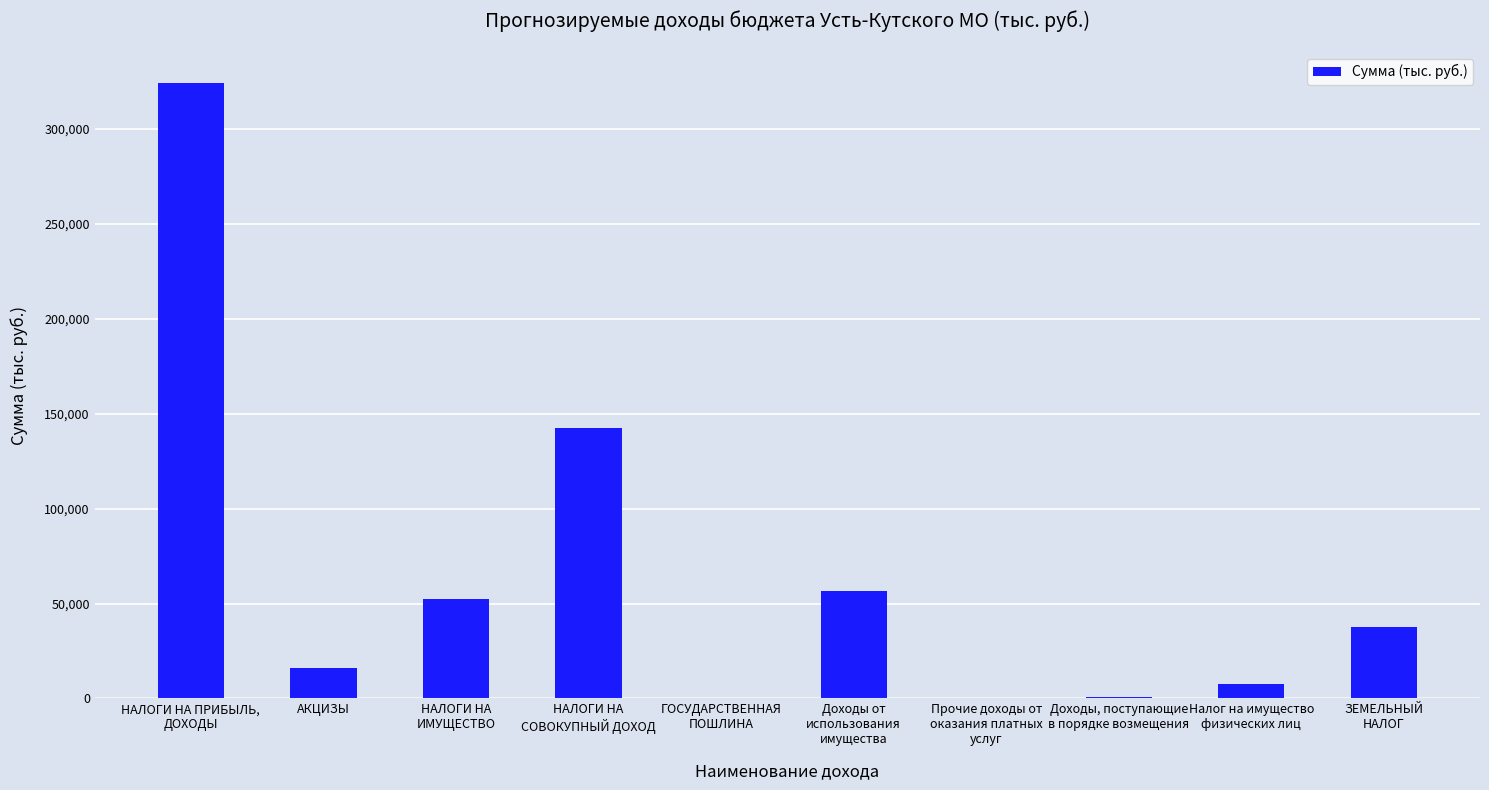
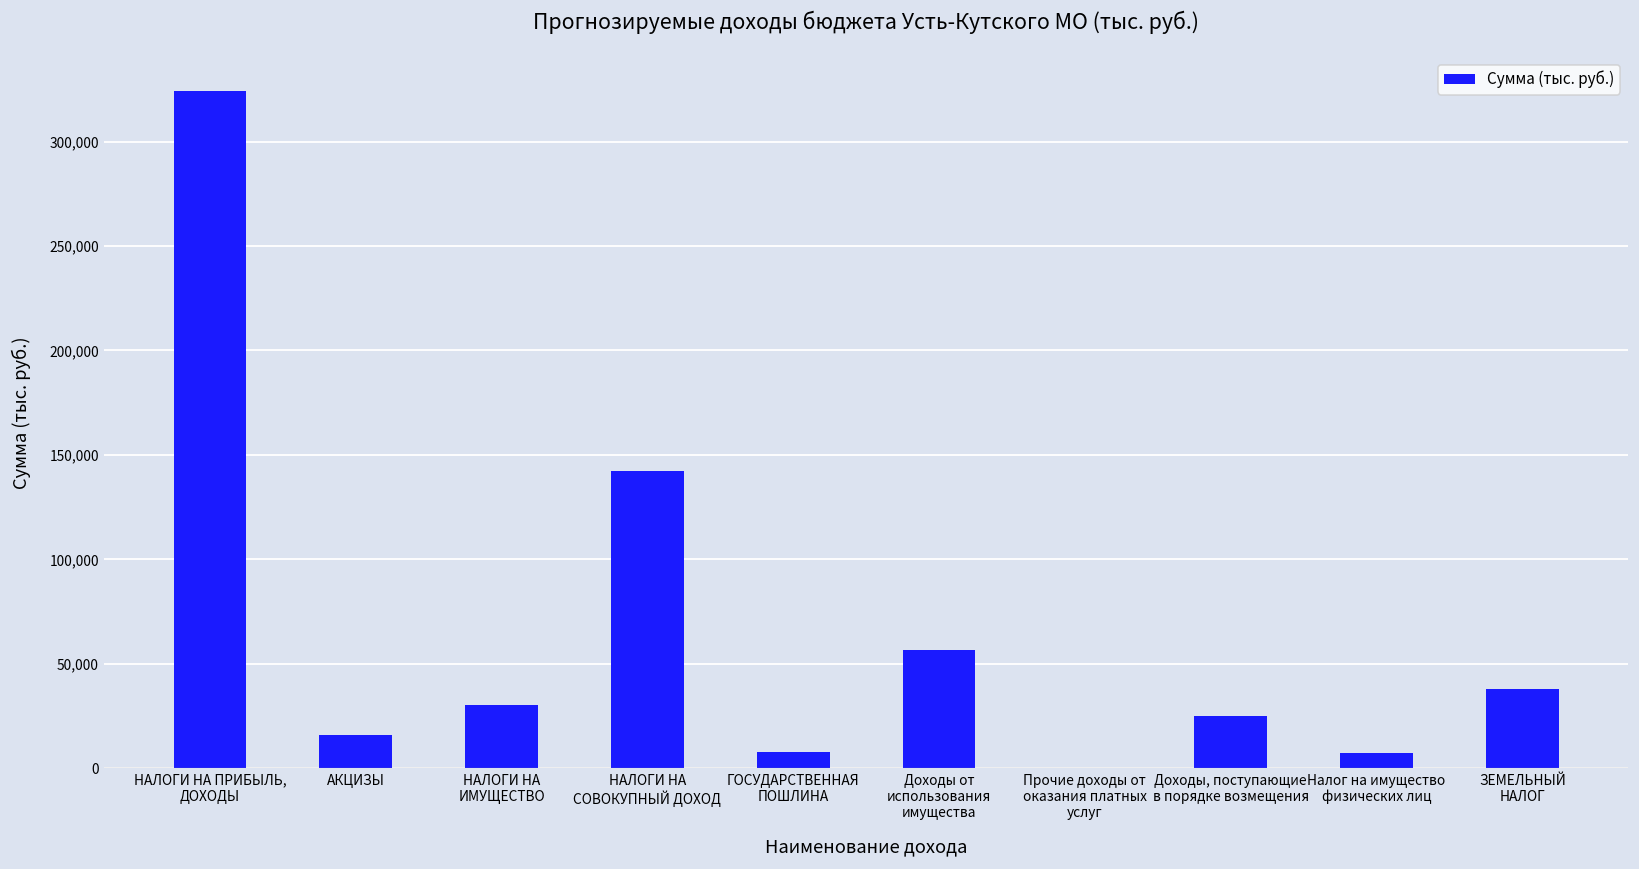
  {
    "НАЛОГИ НА ПРИБЫЛЬ, ДОХОДЫ": "324,000",
    "АКЦИЗЫ": "16,000",
-   "НАЛОГИ НА ИМУЩЕСТВО": "52,000",
+   "НАЛОГИ НА ИМУЩЕСТВО": "30,000",
    "НАЛОГИ НА СОВОКУПНЫЙ ДОХОД": "143,000",
-   "ГОСУДАРСТВЕННАЯ ПОШЛИНА": "0",
+   "ГОСУДАРСТВЕННАЯ ПОШЛИНА": "8,000",
    "Доходы от использования имущества": "57,000",
-   "Доходы, поступающие в порядке возмещения": "1,000",
+   "Доходы, поступающие в порядке возмещения": "25,000",
    "Налог на имущество физических лиц": "7,000",
    "ЗЕМЕЛЬНЫЙ НАЛОГ": "38,000"
  }
